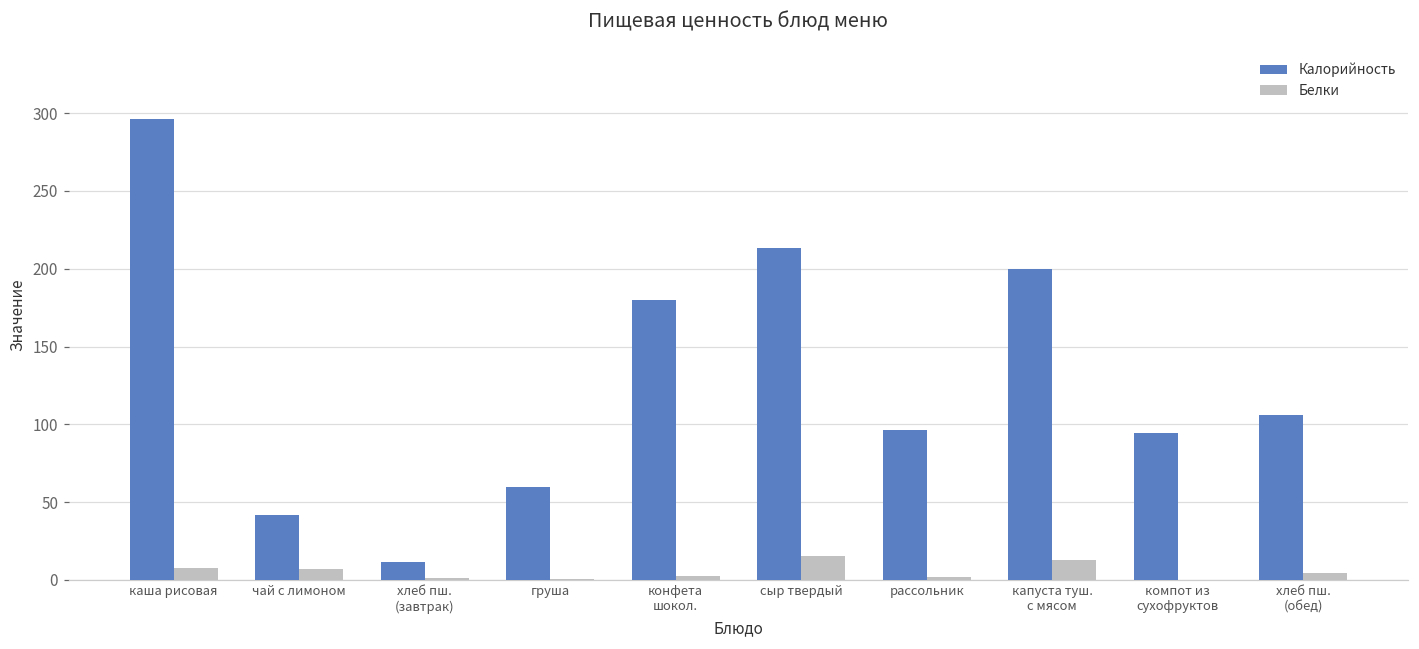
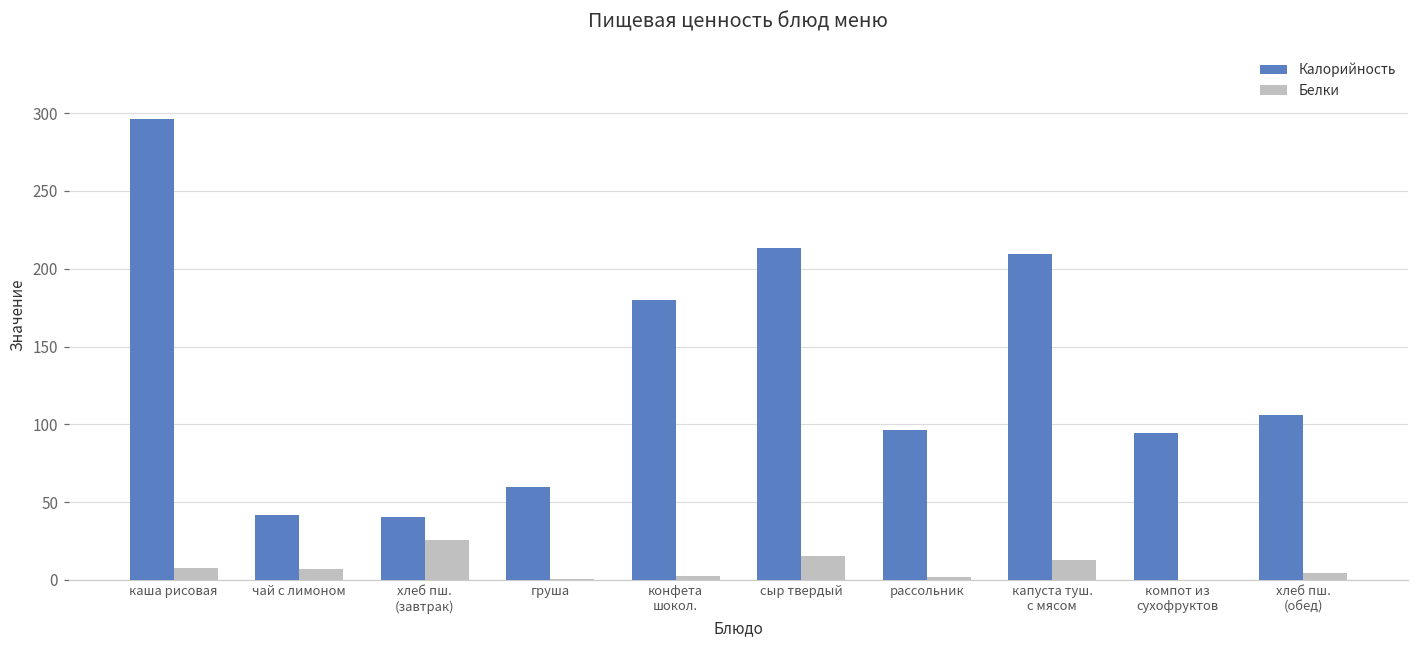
  {
    "Калорийность": {
      "каша рисовая": 296,
      "чай с лимоном": 42,
-     "хлеб пш. (завтрак)": 11,
+     "хлеб пш. (завтрак)": 40,
      "груша": 60,
      "конфета шокол.": 180,
      "сыр твердый": 213,
      "рассольник": 97,
-     "капуста туш. с мясом": 200,
+     "капуста туш. с мясом": 210,
      "компот из сухофруктов": 94,
      "хлеб пш. (обед)": 106
    },
    "Белки": {
      "каша рисовая": 8,
      "чай с лимоном": 7,
-     "хлеб пш. (завтрак)": 2,
+     "хлеб пш. (завтрак)": 26,
      "конфета шокол.": 2,
      "сыр твердый": 16,
      "капуста туш. с мясом": 13,
      "хлеб пш. (обед)": 5
    }
  }
